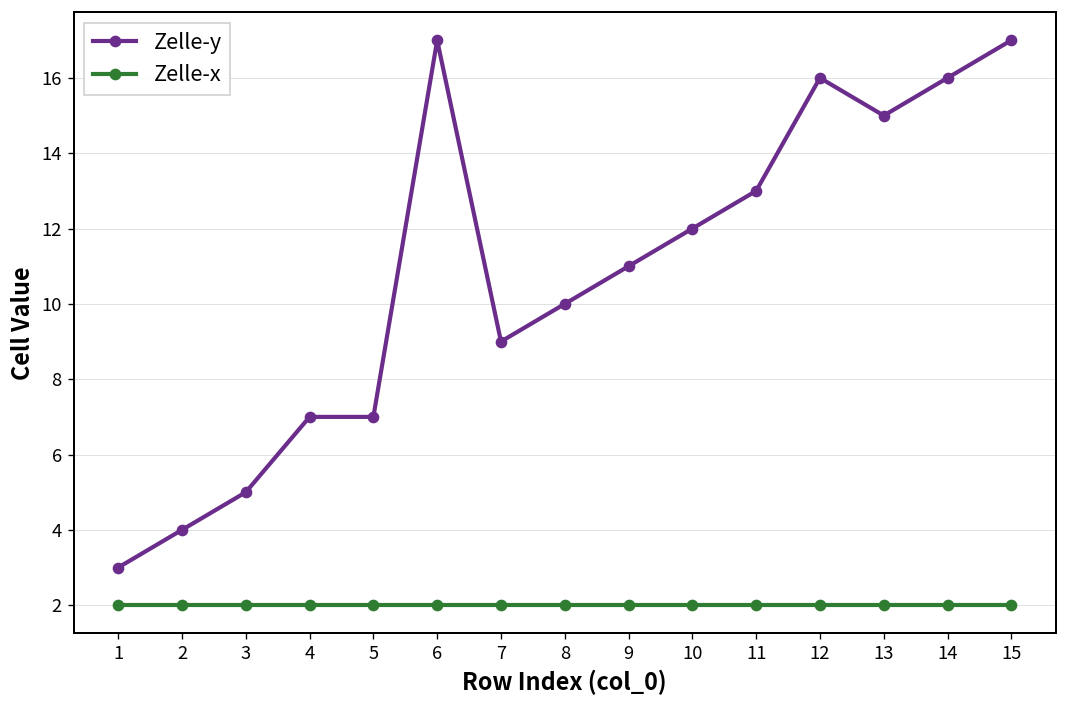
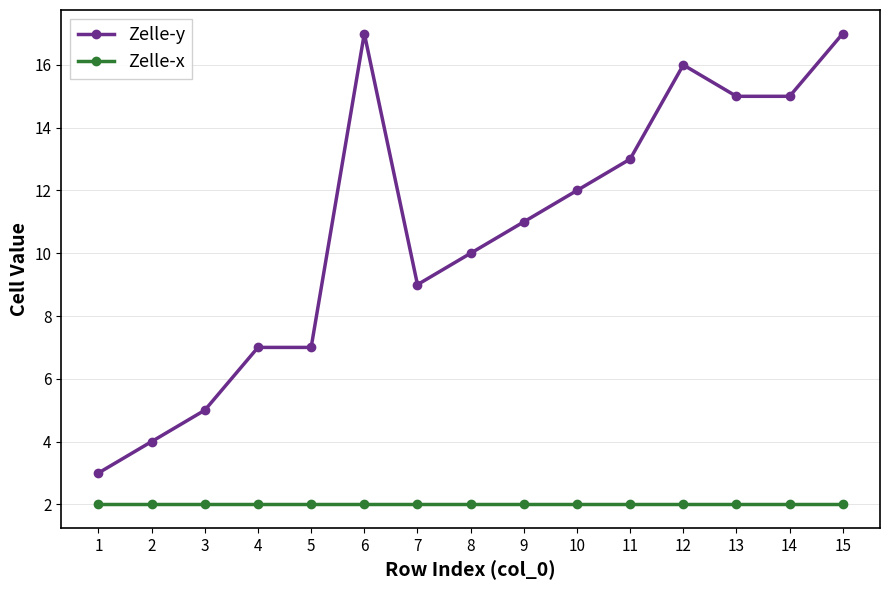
  {
    "Zelle-y": {
      "1": 3,
      "2": 4,
      "3": 5,
      "4": 7,
      "5": 7,
      "6": 17,
      "7": 9,
      "8": 10,
      "9": 11,
      "10": 12,
      "11": 13,
      "12": 16,
      "13": 15,
-     "14": 16,
+     "14": 15,
      "15": 17
    },
    "Zelle-x": {
      "1": 2,
      "2": 2,
      "3": 2,
      "4": 2,
      "5": 2,
      "6": 2,
      "7": 2,
      "8": 2,
      "9": 2,
      "10": 2,
      "11": 2,
      "12": 2,
      "13": 2,
      "14": 2,
      "15": 2
    }
  }
